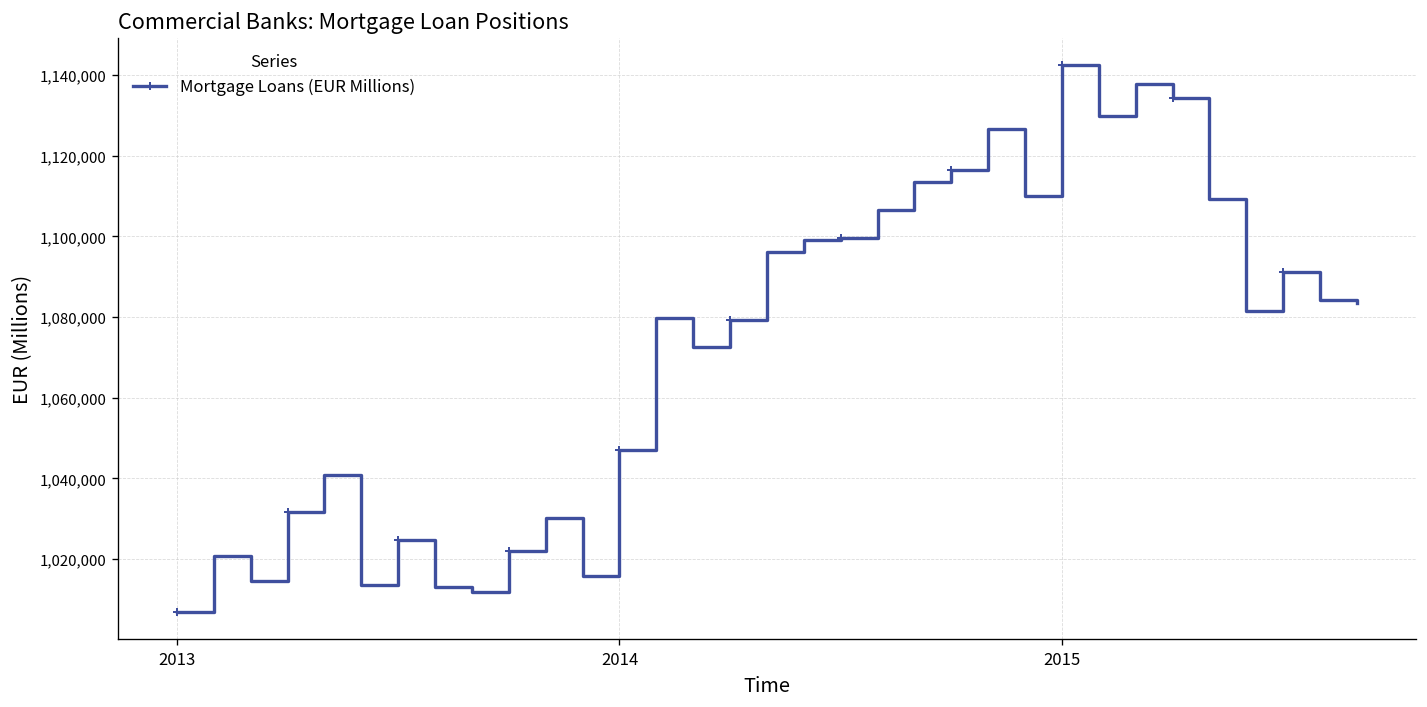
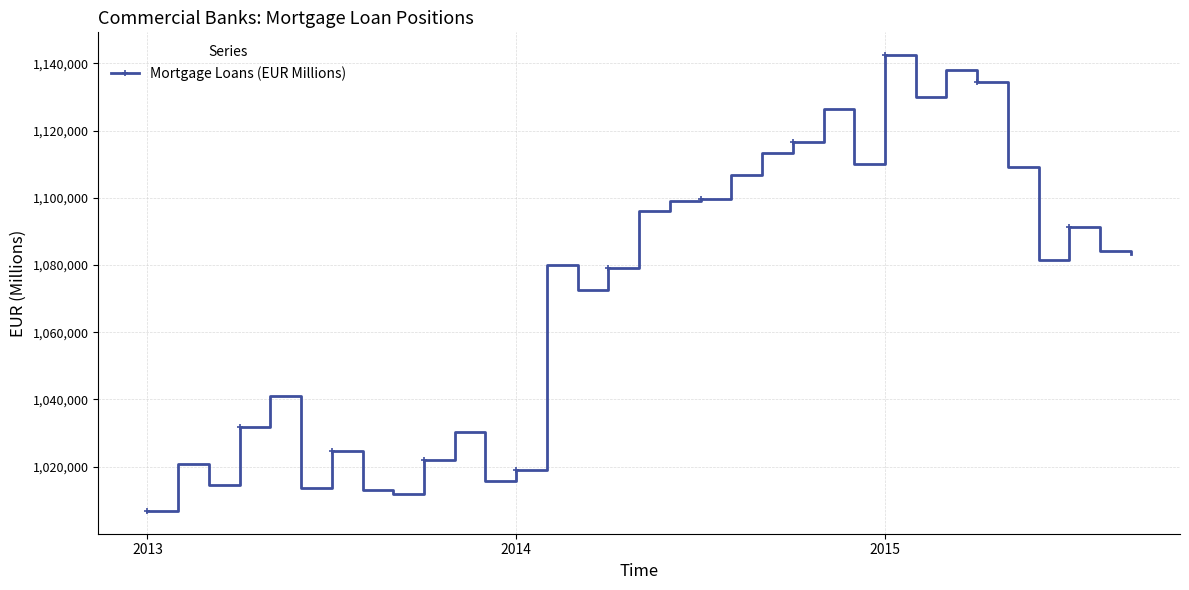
  {
    "2013": "1,007,000",
-   "2014": "1,047,000",
+   "2014": "1,019,000",
    "2015": "1,142,000"
  }
